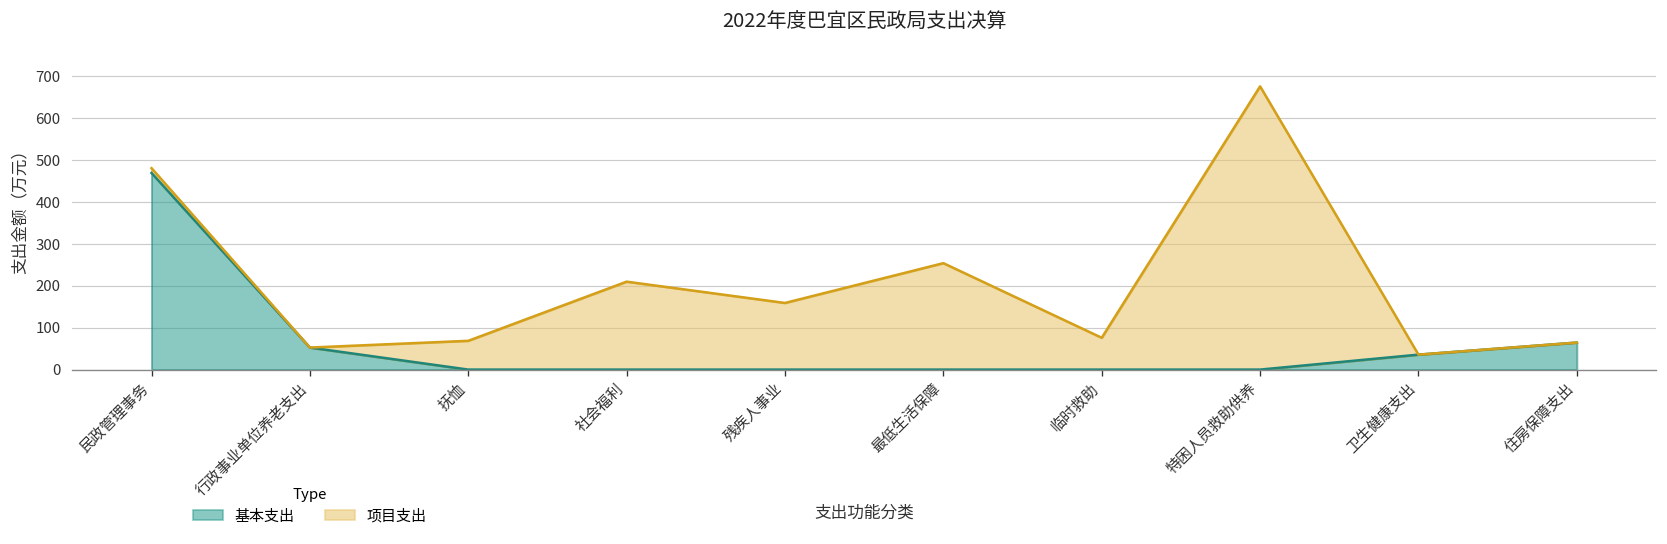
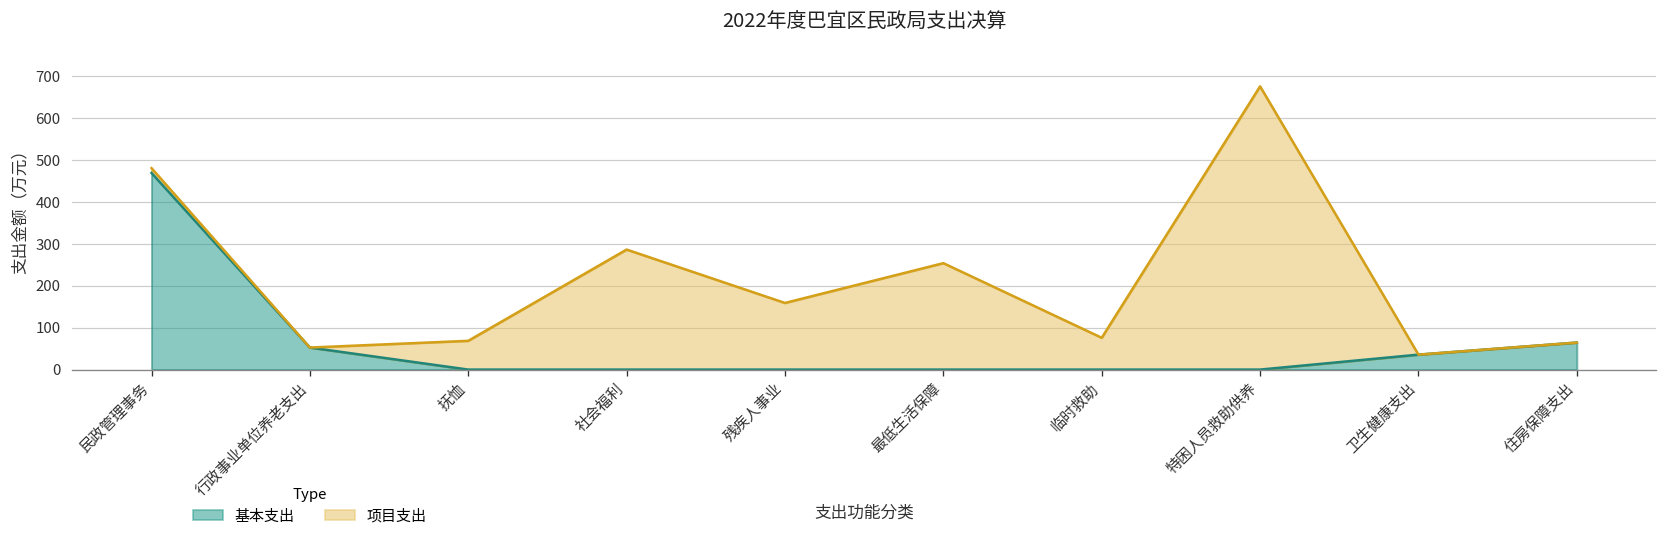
  {
    "基本支出": {
      "民政管理事务": 470,
      "抚恤": 0,
      "社会福利": 0,
      "残疾人事业": 0,
      "最低生活保障": 0,
      "临时救助": 0,
      "特困人员救助供养": 0
    },
    "项目支出": {
      "民政管理事务": 10,
      "抚恤": 70,
-     "社会福利": 210,
+     "社会福利": 290,
      "残疾人事业": 160,
      "最低生活保障": 250,
      "临时救助": 80,
      "特困人员救助供养": 670
    }
  }
